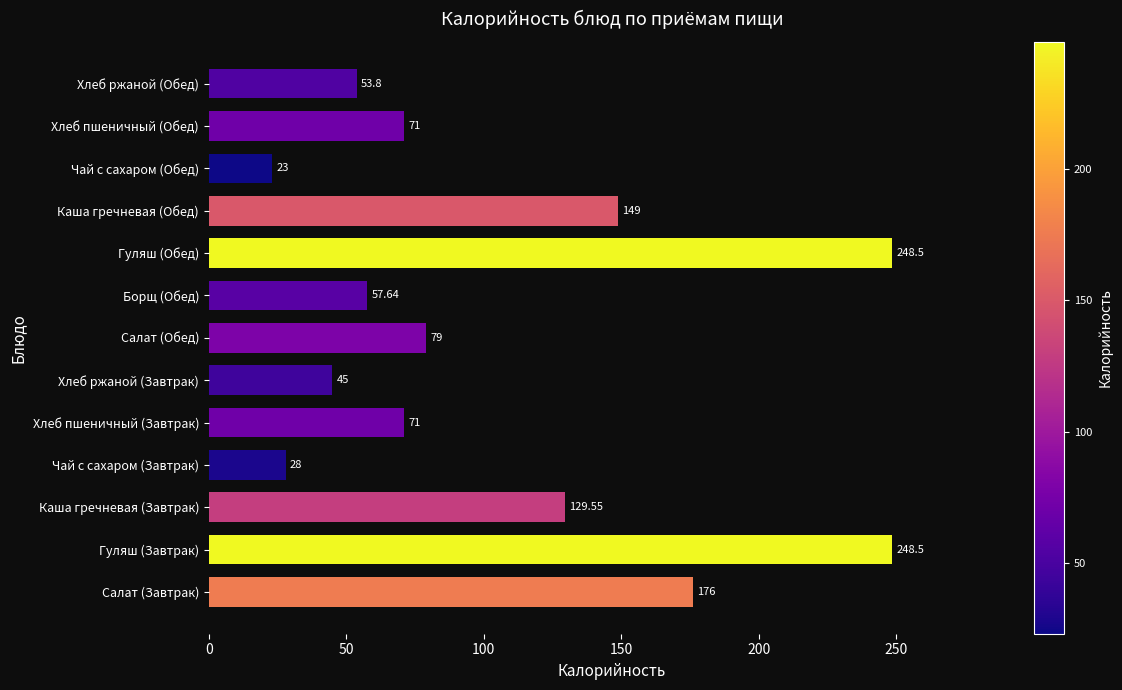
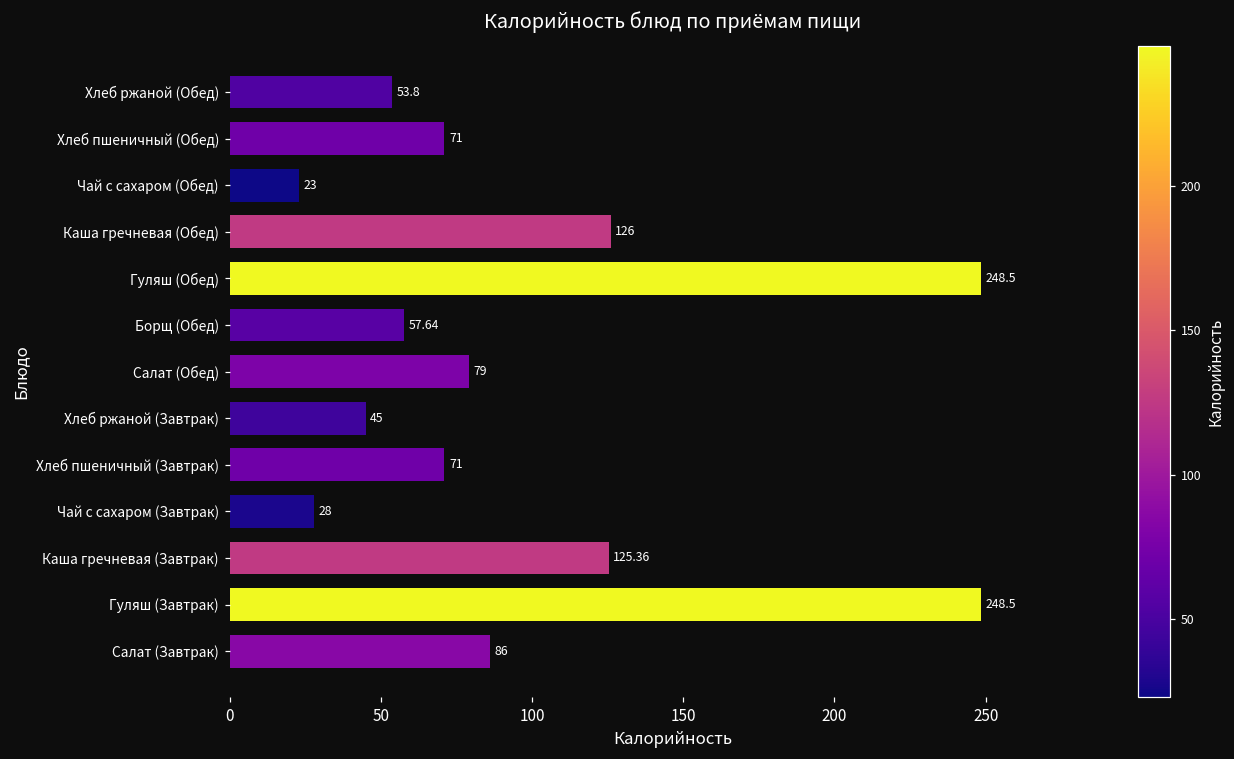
  {
    "Хлеб ржаной (Обед)": 53.8,
    "Хлеб пшеничный (Обед)": 71,
    "Чай с сахаром (Обед)": 23,
-   "Каша гречневая (Обед)": 149,
+   "Каша гречневая (Обед)": 126,
    "Гуляш (Обед)": 248.5,
    "Борщ (Обед)": 57.64,
    "Салат (Обед)": 79,
    "Хлеб ржаной (Завтрак)": 45,
    "Хлеб пшеничный (Завтрак)": 71,
    "Чай с сахаром (Завтрак)": 28,
-   "Каша гречневая (Завтрак)": 129.55,
+   "Каша гречневая (Завтрак)": 125.36,
    "Гуляш (Завтрак)": 248.5,
-   "Салат (Завтрак)": 176
+   "Салат (Завтрак)": 86
  }
